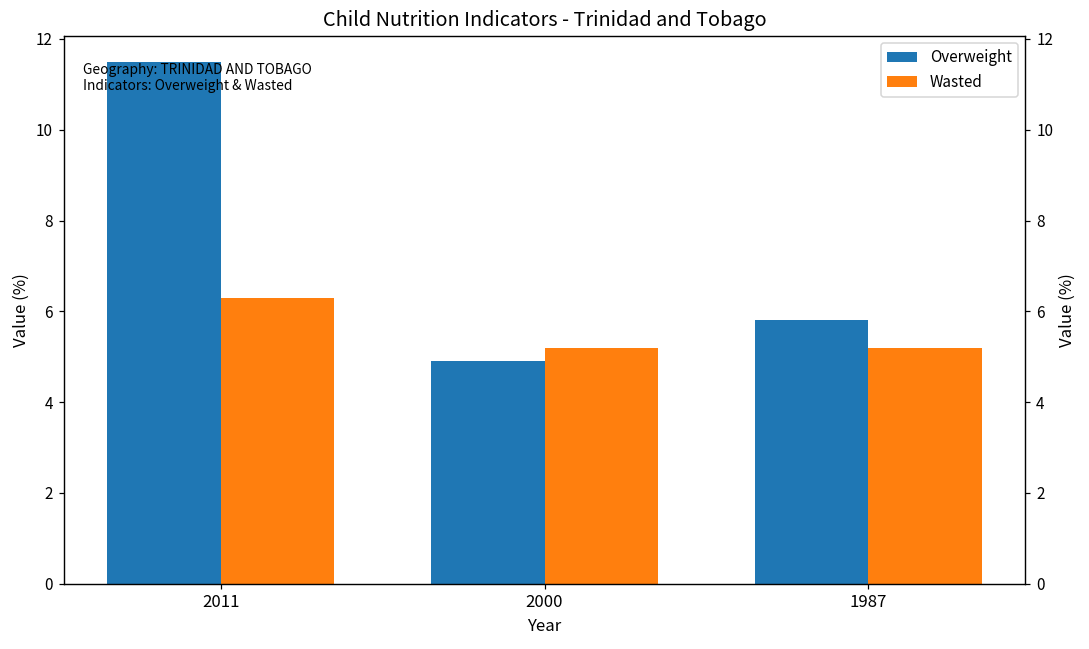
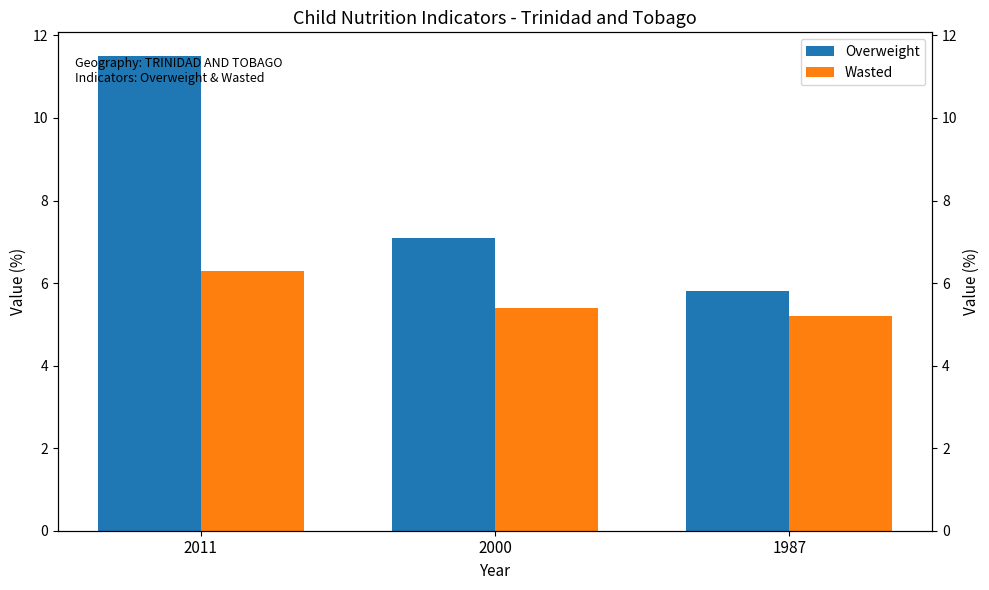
  {
    "Overweight": {
      "2011": 11.5,
-     "2000": 4.9,
+     "2000": 7.1,
      "1987": 5.8
    },
    "Wasted": {
      "2011": 6.3,
-     "2000": 5.2,
+     "2000": 5.4,
      "1987": 5.2
    }
  }
